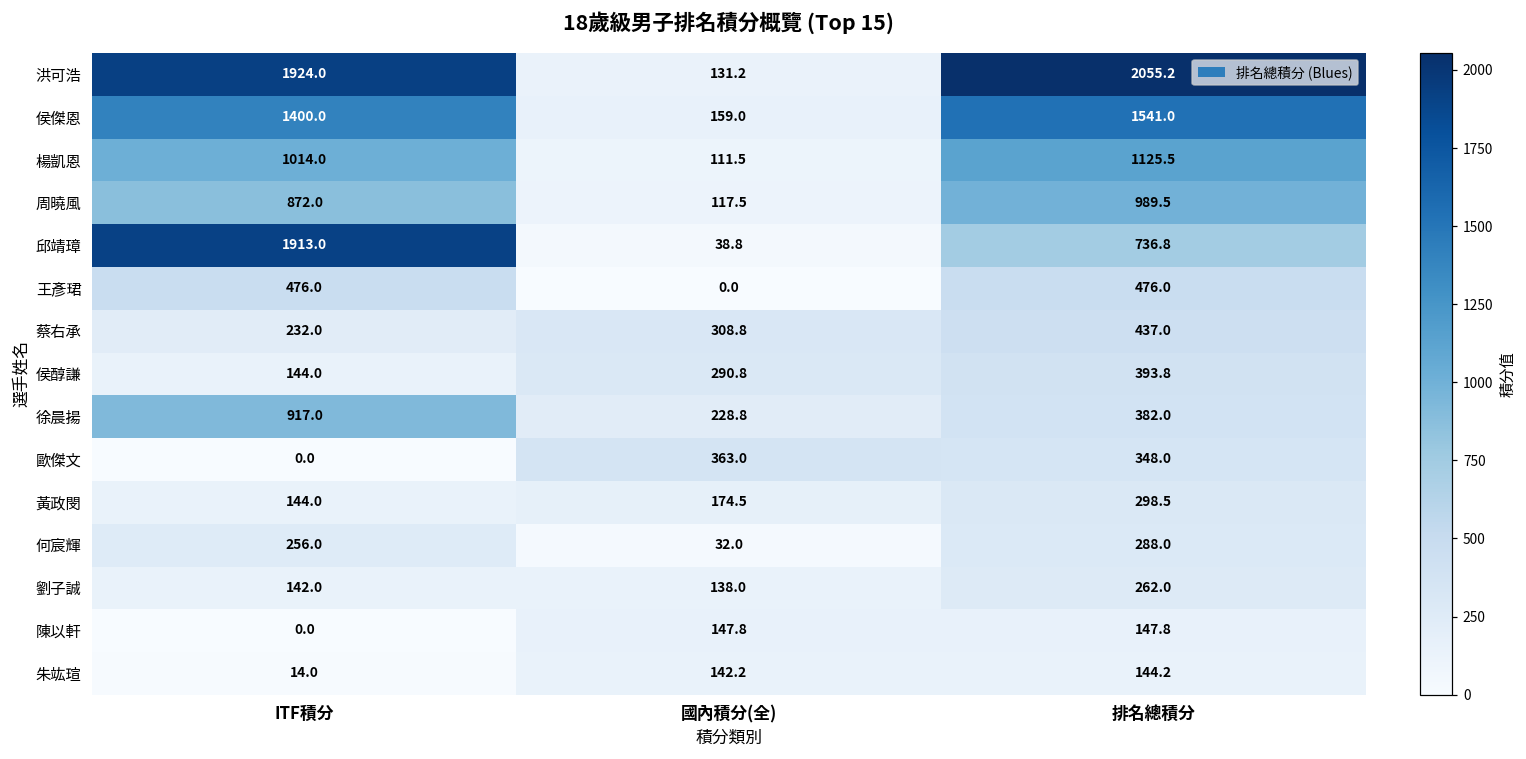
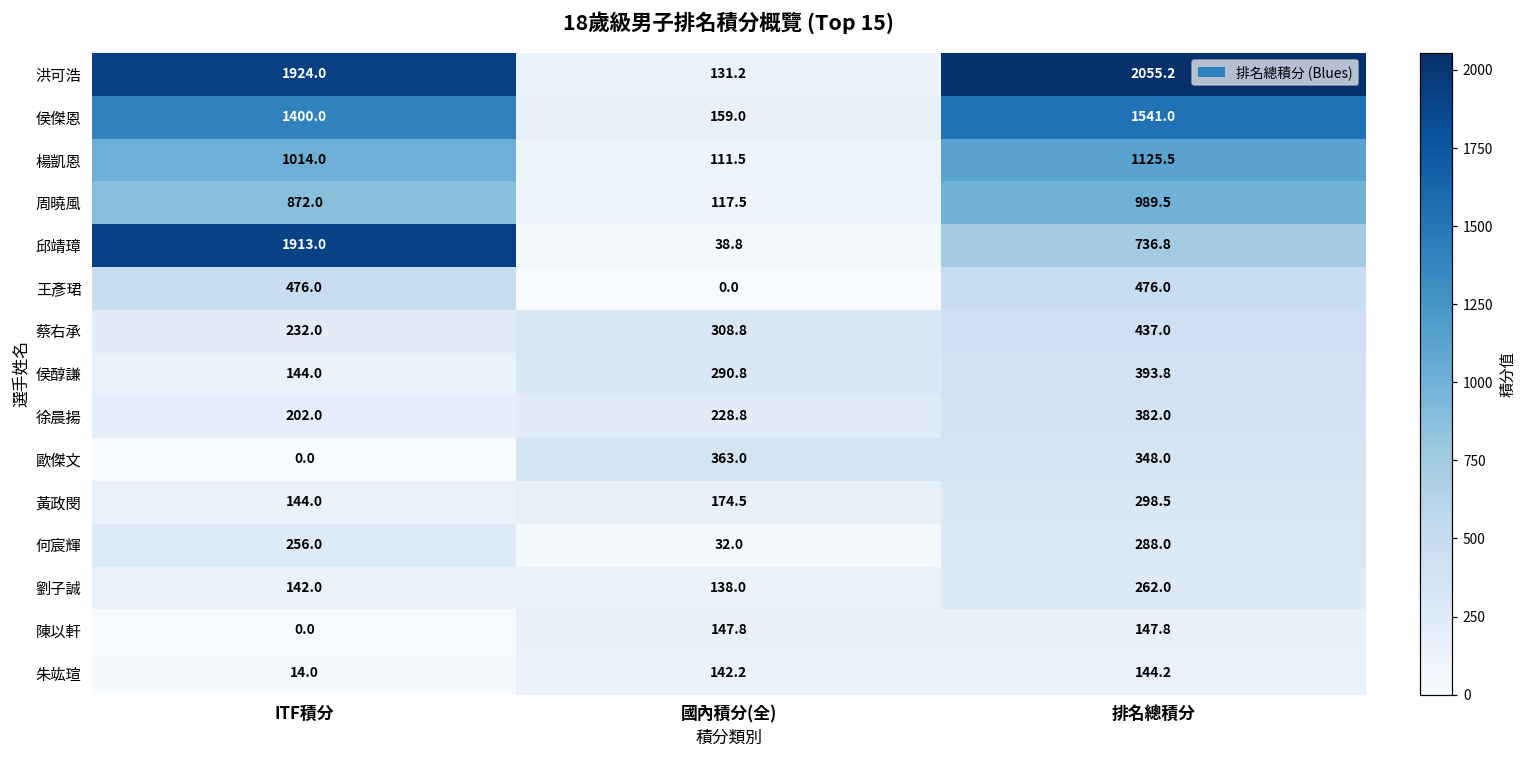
  {
    "洪可浩": {
      "ITF積分": 1924.0,
      "國內積分(全)": 131.2,
      "排名總積分": 2055.2
    },
    "侯傑恩": {
      "ITF積分": 1400.0,
      "國內積分(全)": 159.0,
      "排名總積分": 1541.0
    },
    "楊凱恩": {
      "ITF積分": 1014.0,
      "國內積分(全)": 111.5,
      "排名總積分": 1125.5
    },
    "周曉風": {
      "ITF積分": 872.0,
      "國內積分(全)": 117.5,
      "排名總積分": 989.5
    },
    "邱靖璋": {
      "ITF積分": 1913.0,
      "國內積分(全)": 38.8,
      "排名總積分": 736.8
    },
    "王彥珺": {
      "ITF積分": 476.0,
      "國內積分(全)": 0.0,
      "排名總積分": 476.0
    },
    "蔡右承": {
      "ITF積分": 232.0,
      "國內積分(全)": 308.8,
      "排名總積分": 437.0
    },
    "侯醇謙": {
      "ITF積分": 144.0,
      "國內積分(全)": 290.8,
      "排名總積分": 393.8
    },
    "徐晨揚": {
-     "ITF積分": 917.0,
+     "ITF積分": 202.0,
      "國內積分(全)": 228.8,
      "排名總積分": 382.0
    },
    "歐傑文": {
      "ITF積分": 0.0,
      "國內積分(全)": 363.0,
      "排名總積分": 348.0
    },
    "黃政閔": {
      "ITF積分": 144.0,
      "國內積分(全)": 174.5,
      "排名總積分": 298.5
    },
    "何宸輝": {
      "ITF積分": 256.0,
      "國內積分(全)": 32.0,
      "排名總積分": 288.0
    },
    "劉子誠": {
      "ITF積分": 142.0,
      "國內積分(全)": 138.0,
      "排名總積分": 262.0
    },
    "陳以軒": {
      "ITF積分": 0.0,
      "國內積分(全)": 147.8,
      "排名總積分": 147.8
    },
    "朱竑瑄": {
      "ITF積分": 14.0,
      "國內積分(全)": 142.2,
      "排名總積分": 144.2
    }
  }
